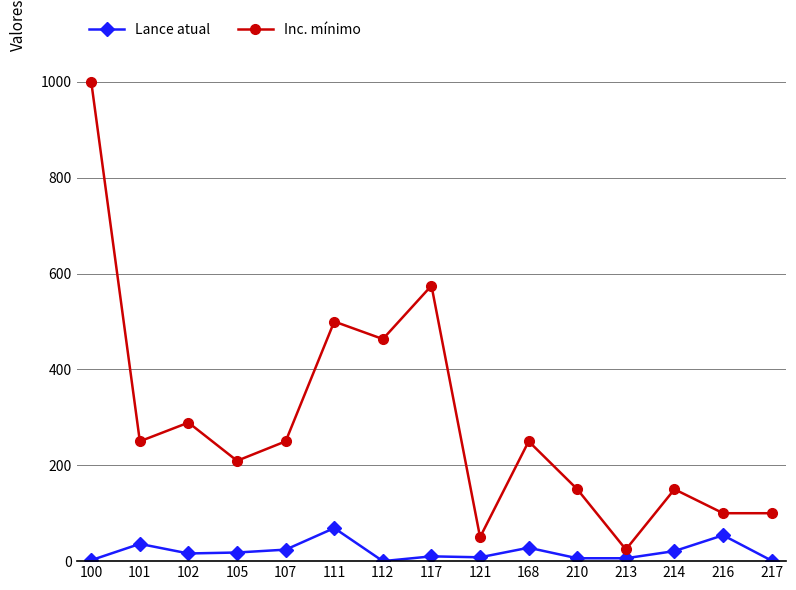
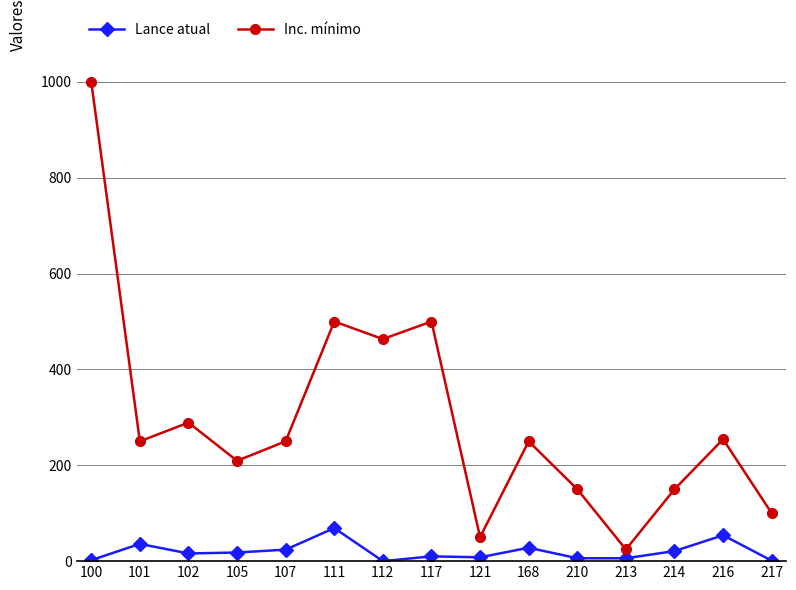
  {
    "Lance atual": {
      "100": 0,
      "101": 40,
      "102": 20,
      "105": 20,
      "107": 20,
      "111": 70,
      "112": 0,
      "117": 10,
      "121": 10,
      "168": 30,
      "210": 10,
      "213": 10,
      "214": 20,
      "216": 50,
      "217": 0
    },
    "Inc. mínimo": {
      "100": 1000,
      "101": 250,
      "102": 290,
      "105": 210,
      "107": 250,
      "111": 500,
      "112": 460,
-     "117": 570,
+     "117": 500,
      "121": 50,
      "168": 250,
      "210": 150,
      "213": 20,
      "214": 150,
-     "216": 100,
+     "216": 250,
      "217": 100
    }
  }
